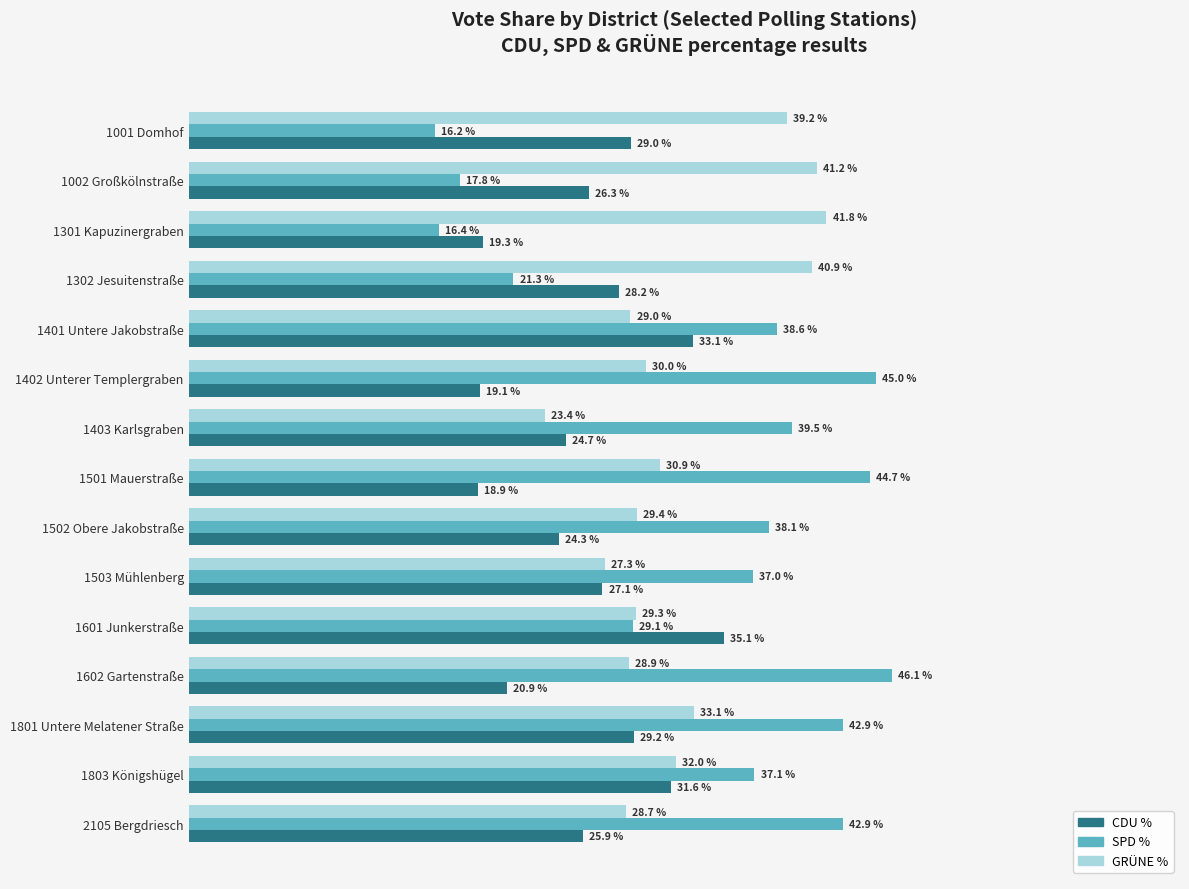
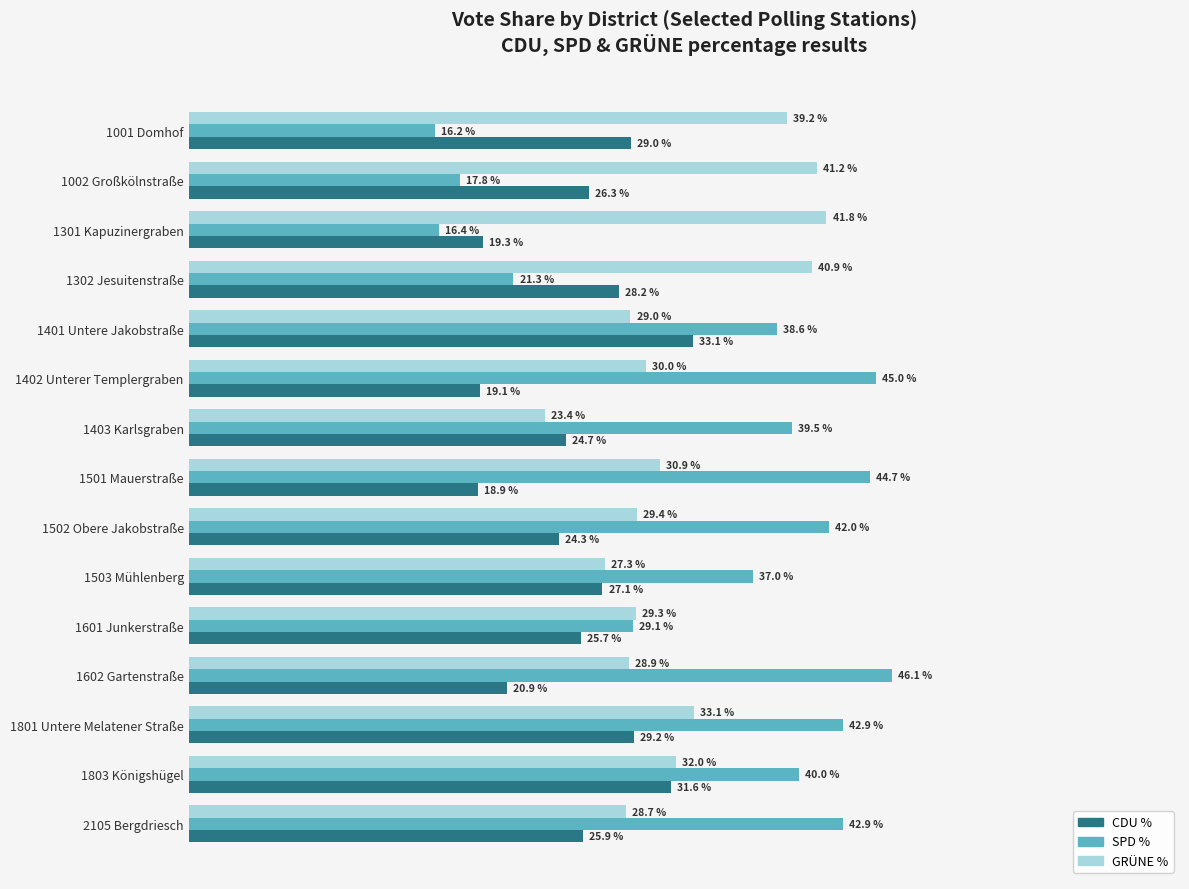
  {
    "CDU %": {
      "1001 Domhof": "29.0 %",
      "1002 Großkölnstraße": "26.3 %",
      "1301 Kapuzinergraben": "19.3 %",
      "1302 Jesuitenstraße": "28.2 %",
      "1401 Untere Jakobstraße": "33.1 %",
      "1402 Unterer Templergraben": "19.1 %",
      "1403 Karlsgraben": "24.7 %",
      "1501 Mauerstraße": "18.9 %",
      "1502 Obere Jakobstraße": "24.3 %",
      "1503 Mühlenberg": "27.1 %",
-     "1601 Junkerstraße": "35.1 %",
+     "1601 Junkerstraße": "25.7 %",
      "1602 Gartenstraße": "20.9 %",
      "1801 Untere Melatener Straße": "29.2 %",
      "1803 Königshügel": "31.6 %",
      "2105 Bergdriesch": "25.9 %"
    },
    "SPD %": {
      "1001 Domhof": "16.2 %",
      "1002 Großkölnstraße": "17.8 %",
      "1301 Kapuzinergraben": "16.4 %",
      "1302 Jesuitenstraße": "21.3 %",
      "1401 Untere Jakobstraße": "38.6 %",
      "1402 Unterer Templergraben": "45.0 %",
      "1403 Karlsgraben": "39.5 %",
      "1501 Mauerstraße": "44.7 %",
-     "1502 Obere Jakobstraße": "38.1 %",
+     "1502 Obere Jakobstraße": "42.0 %",
      "1503 Mühlenberg": "37.0 %",
      "1601 Junkerstraße": "29.1 %",
      "1602 Gartenstraße": "46.1 %",
      "1801 Untere Melatener Straße": "42.9 %",
-     "1803 Königshügel": "37.1 %",
+     "1803 Königshügel": "40.0 %",
      "2105 Bergdriesch": "42.9 %"
    },
    "GRÜNE %": {
      "1001 Domhof": "39.2 %",
      "1002 Großkölnstraße": "41.2 %",
      "1301 Kapuzinergraben": "41.8 %",
      "1302 Jesuitenstraße": "40.9 %",
      "1401 Untere Jakobstraße": "29.0 %",
      "1402 Unterer Templergraben": "30.0 %",
      "1403 Karlsgraben": "23.4 %",
      "1501 Mauerstraße": "30.9 %",
      "1502 Obere Jakobstraße": "29.4 %",
      "1503 Mühlenberg": "27.3 %",
      "1601 Junkerstraße": "29.3 %",
      "1602 Gartenstraße": "28.9 %",
      "1801 Untere Melatener Straße": "33.1 %",
      "1803 Königshügel": "32.0 %",
      "2105 Bergdriesch": "28.7 %"
    }
  }
